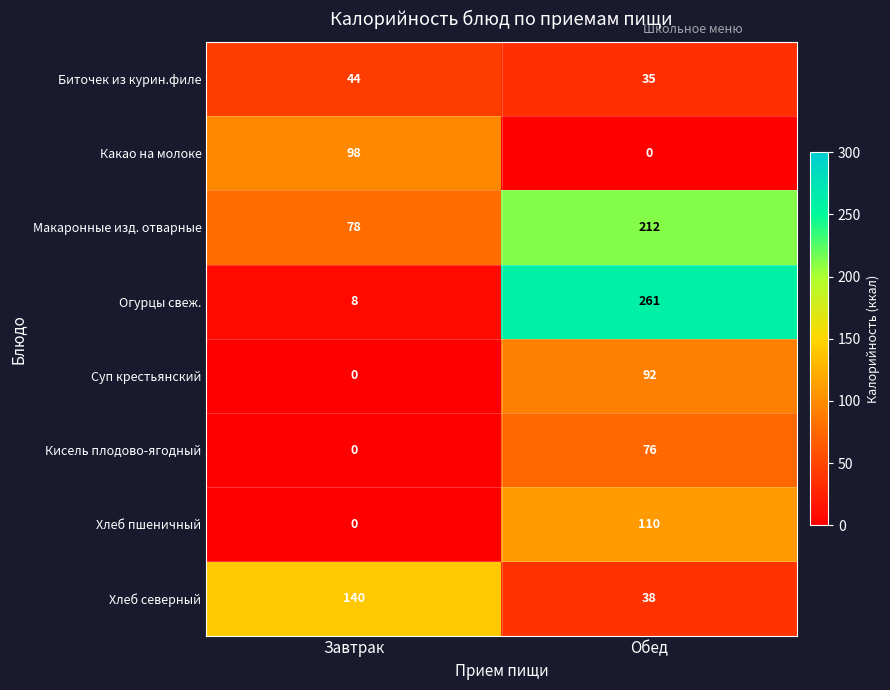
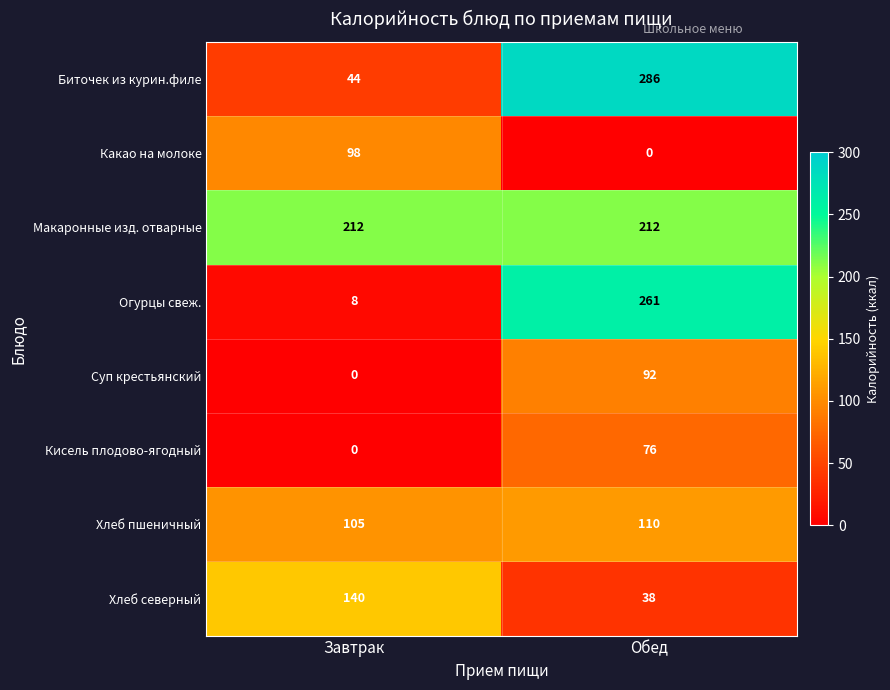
  {
    "Биточек из курин.филе": {
      "Завтрак": 44,
-     "Обед": 35
+     "Обед": 286
    },
    "Какао на молоке": {
      "Завтрак": 98,
      "Обед": 0
    },
    "Макаронные изд. отварные": {
-     "Завтрак": 78,
+     "Завтрак": 212,
      "Обед": 212
    },
    "Огурцы свеж.": {
      "Завтрак": 8,
      "Обед": 261
    },
    "Суп крестьянский": {
      "Завтрак": 0,
      "Обед": 92
    },
    "Кисель плодово-ягодный": {
      "Завтрак": 0,
      "Обед": 76
    },
    "Хлеб пшеничный": {
-     "Завтрак": 0,
+     "Завтрак": 105,
      "Обед": 110
    },
    "Хлеб северный": {
      "Завтрак": 140,
      "Обед": 38
    }
  }
